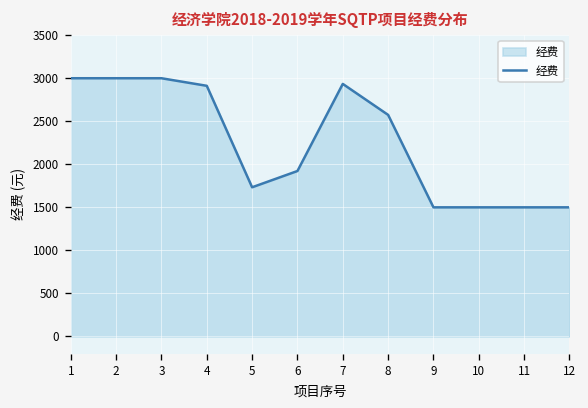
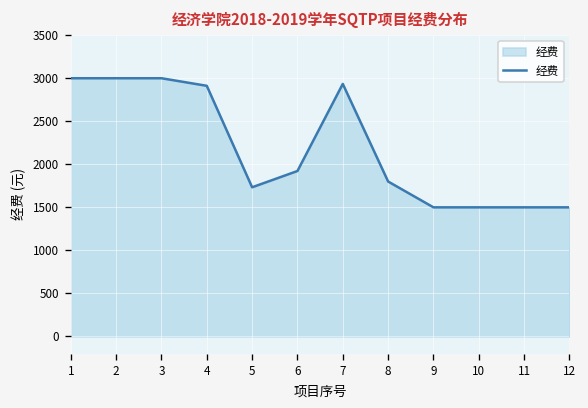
  {
    "1": 3000,
    "2": 3000,
    "3": 3000,
    "4": 2900,
    "5": 1700,
    "6": 1900,
    "7": 2900,
-   "8": 2600,
+   "8": 1800,
    "9": 1500,
    "10": 1500,
    "11": 1500,
    "12": 1500
  }
